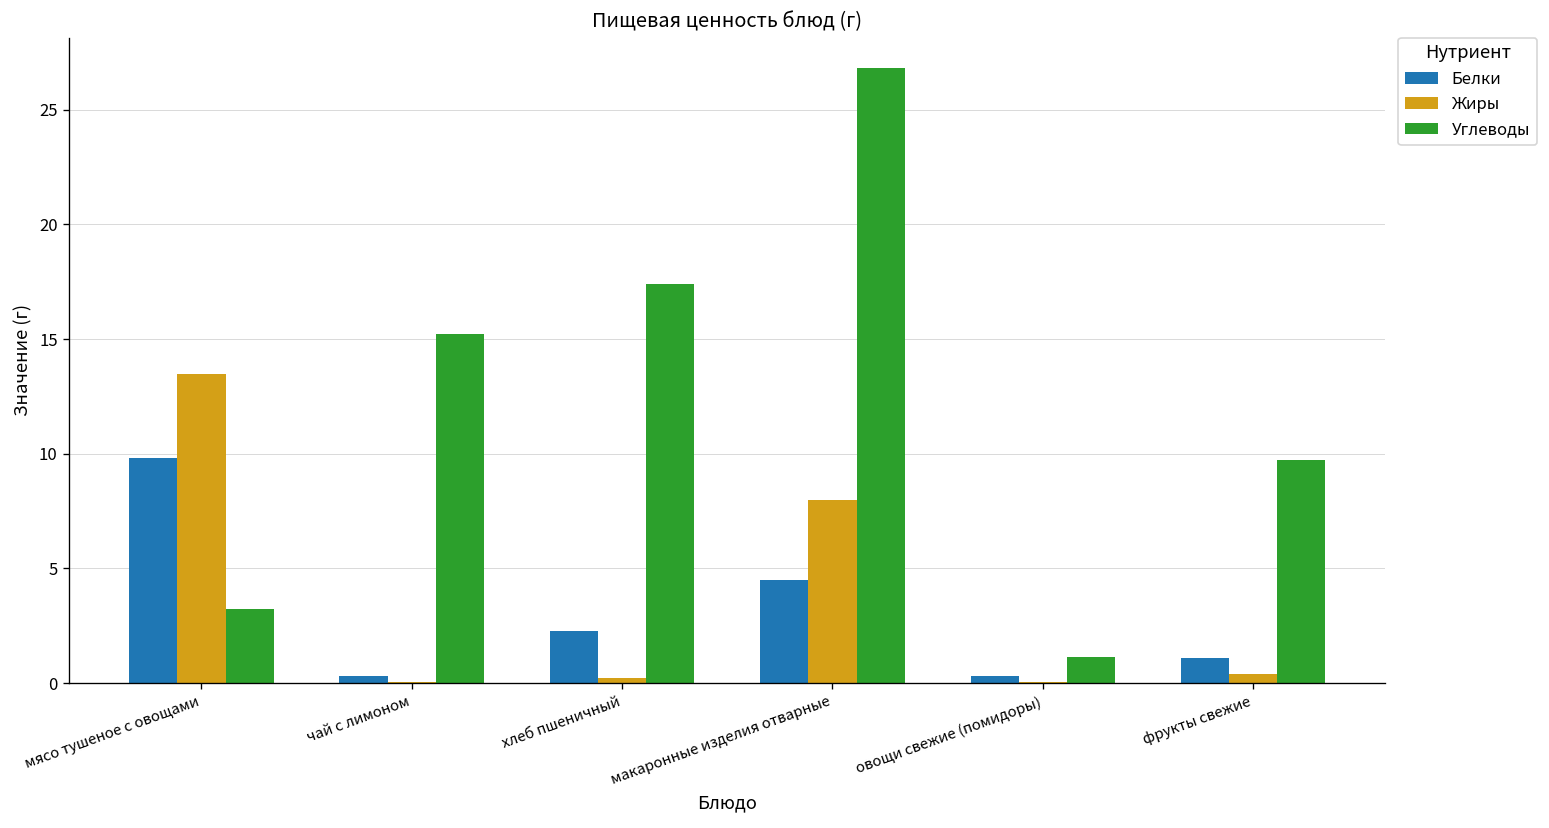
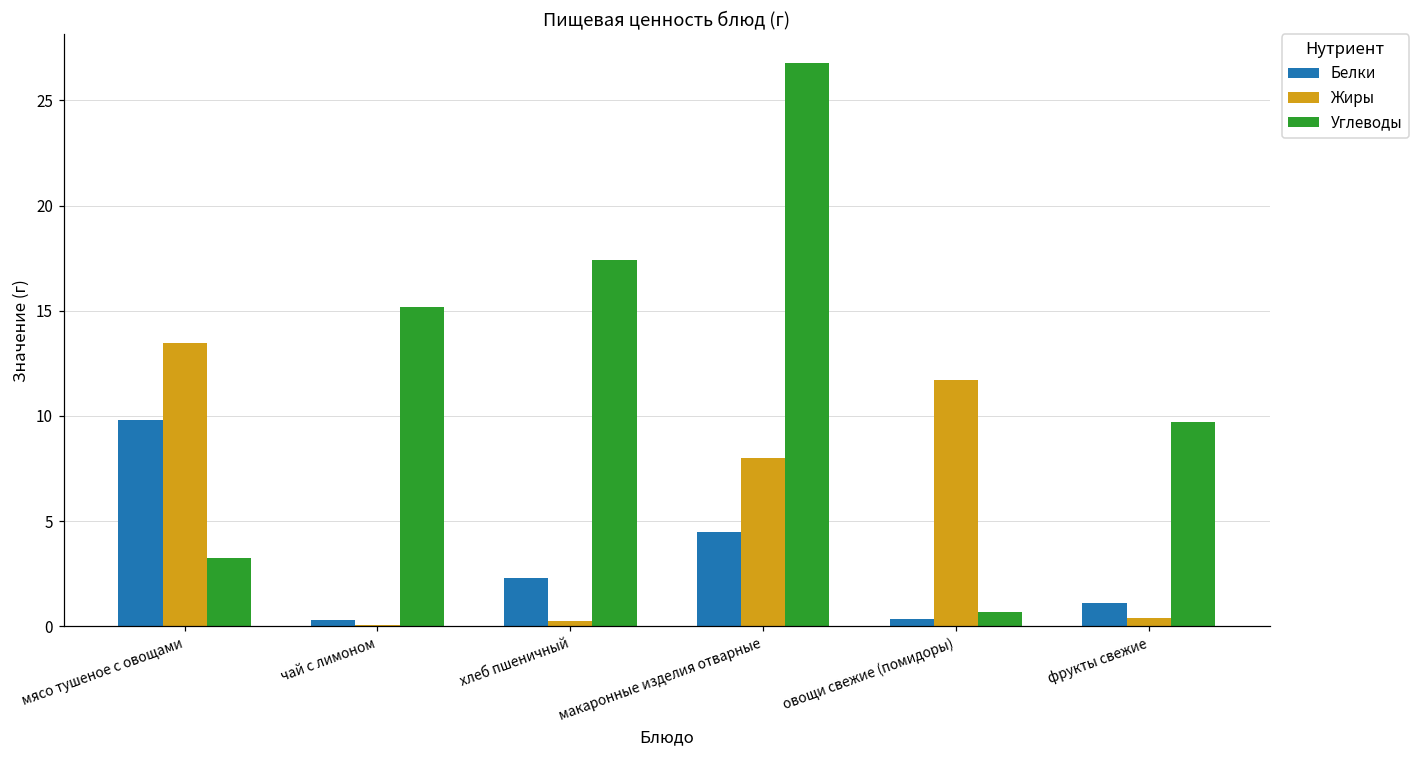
  {
    "Белки": {
      "мясо тушеное с овощами": 9.8,
      "чай с лимоном": 0.3,
      "хлеб пшеничный": 2.3,
      "макаронные изделия отварные": 4.5,
      "овощи свежие (помидоры)": 0.3,
      "фрукты свежие": 1.1
    },
    "Жиры": {
      "мясо тушеное с овощами": 13.5,
      "хлеб пшеничный": 0.2,
      "макаронные изделия отварные": 8.0,
-     "овощи свежие (помидоры)": 0.1,
+     "овощи свежие (помидоры)": 11.7,
      "фрукты свежие": 0.4
    },
    "Углеводы": {
      "мясо тушеное с овощами": 3.2,
      "чай с лимоном": 15.2,
      "хлеб пшеничный": 17.4,
      "макаронные изделия отварные": 26.8,
-     "овощи свежие (помидоры)": 1.1,
+     "овощи свежие (помидоры)": 0.7,
      "фрукты свежие": 9.7
    }
  }
